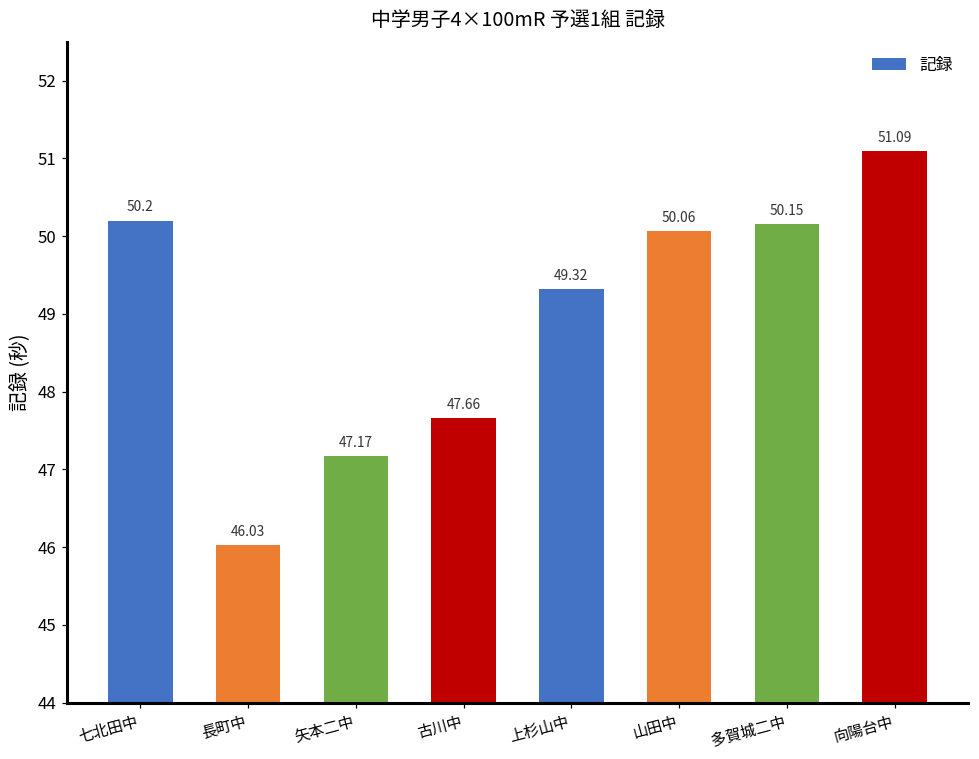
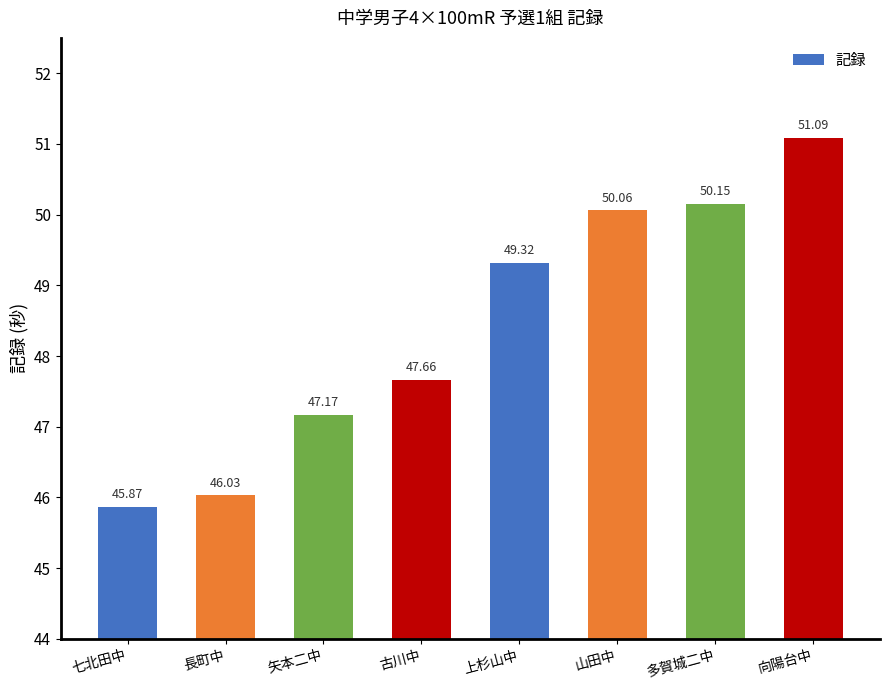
  {
-   "七北田中": 50.2,
+   "七北田中": 45.87,
    "長町中": 46.03,
    "矢本二中": 47.17,
    "古川中": 47.66,
    "上杉山中": 49.32,
    "山田中": 50.06,
    "多賀城二中": 50.15,
    "向陽台中": 51.09
  }
